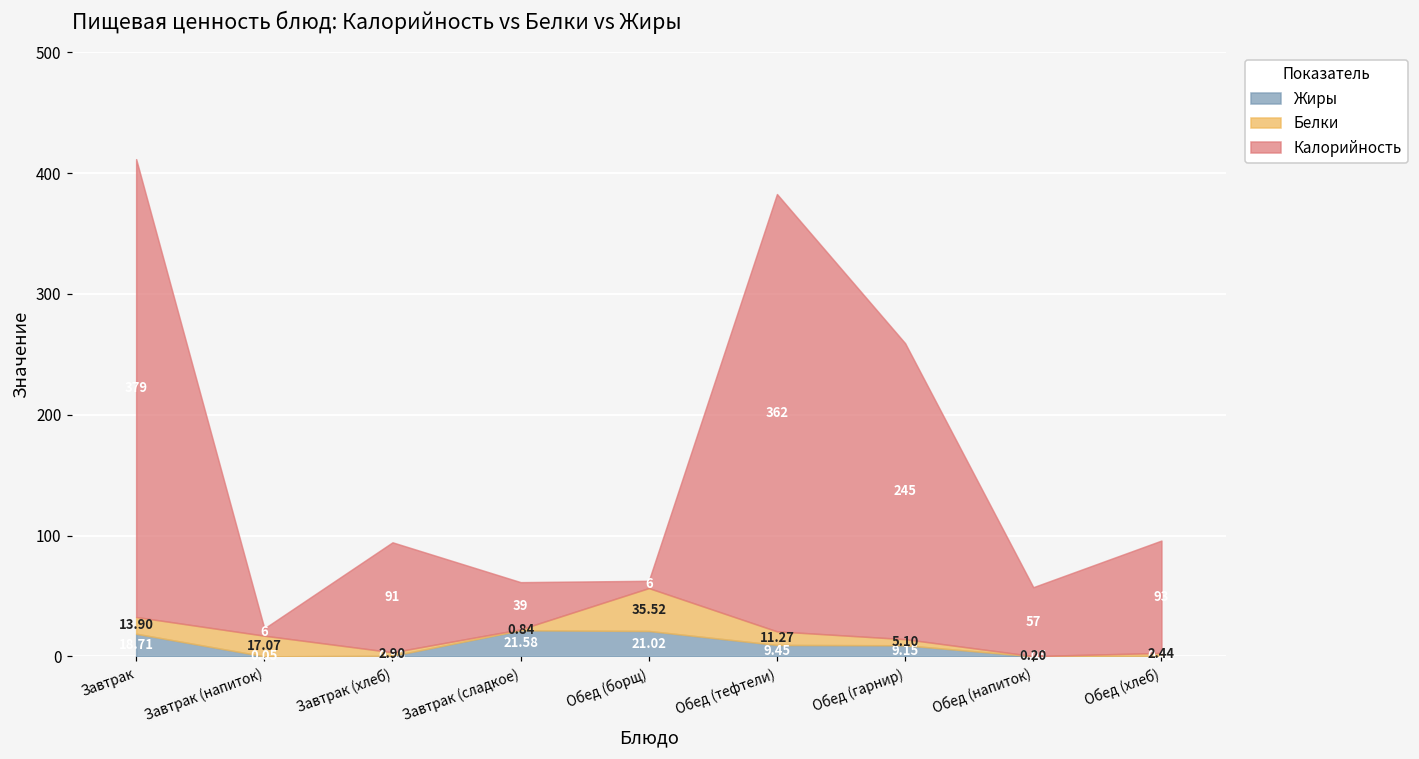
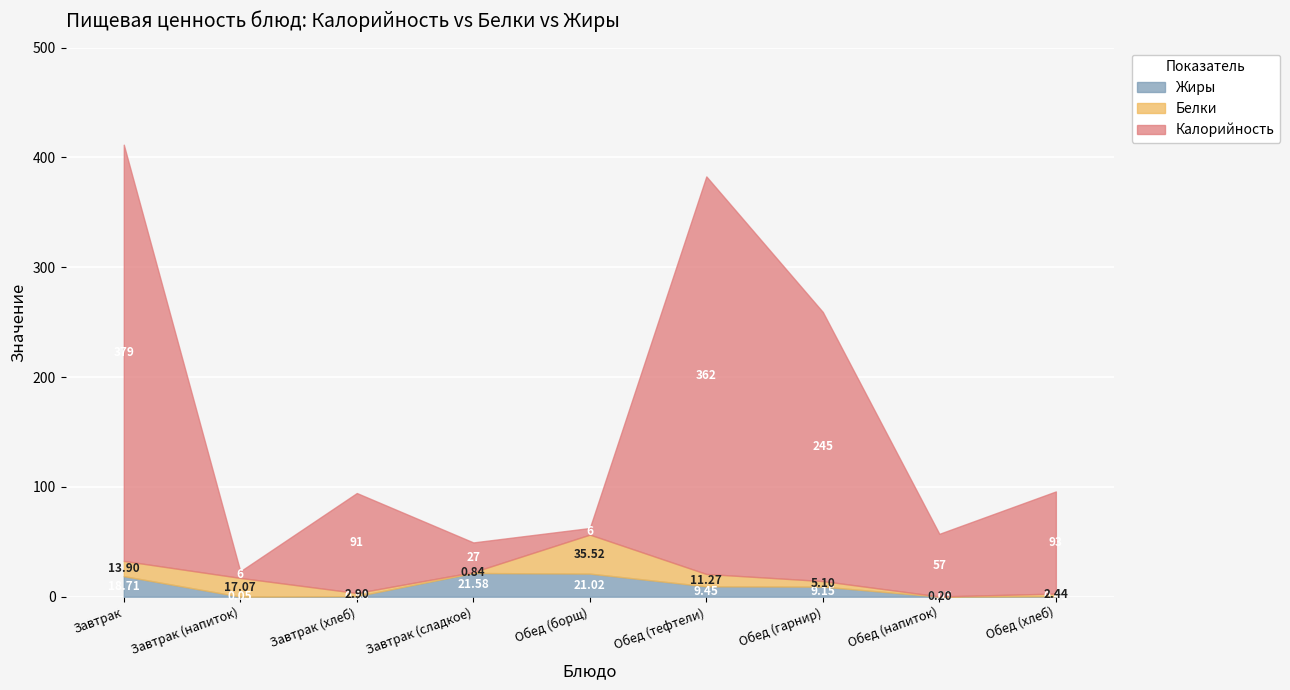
  {
    "Жиры": {
      "Обед (борщ)": 21.02,
      "Обед (тефтели)": 9.45
    },
    "Белки": {
      "Завтрак": 13.90,
      "Завтрак (напиток)": 17.07,
      "Обед (борщ)": 35.52,
      "Обед (тефтели)": 11.27
    },
    "Калорийность": {
      "Завтрак (напиток)": 6,
-     "Завтрак (сладкое)": 39,
+     "Завтрак (сладкое)": 27,
      "Обед (борщ)": 6,
      "Обед (напиток)": 57
    }
  }
